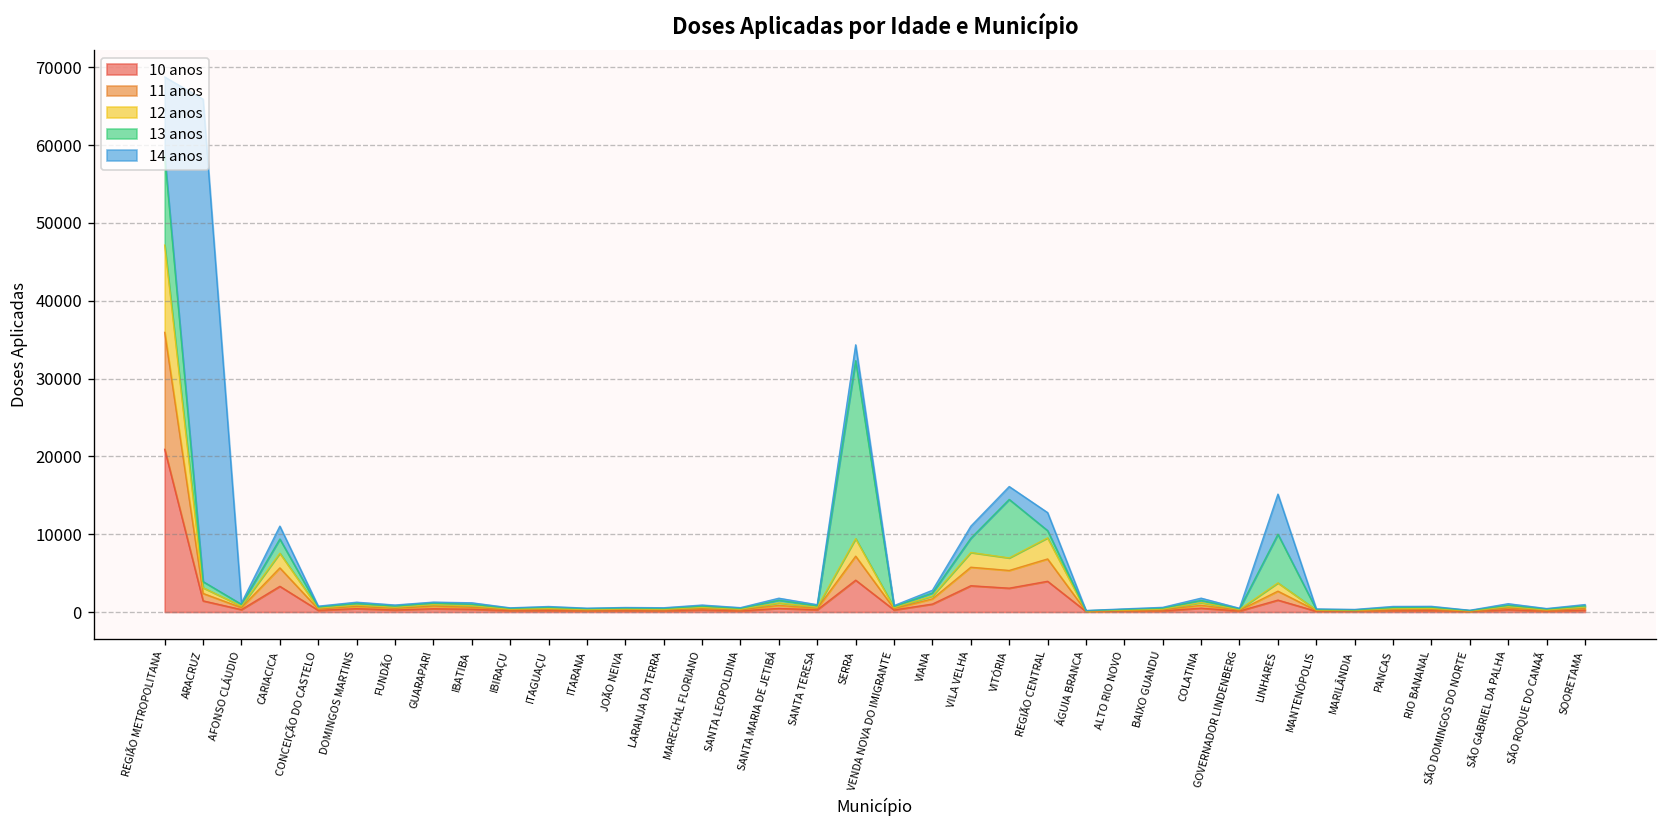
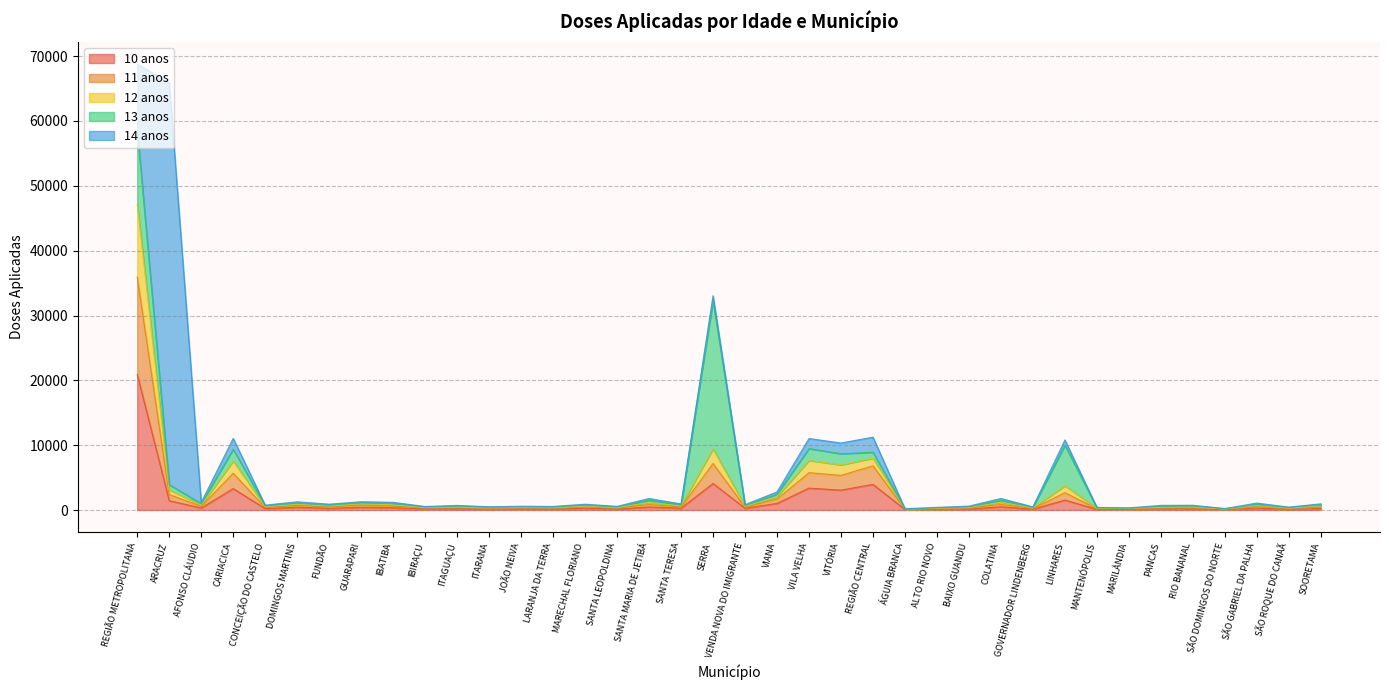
  {
    "12 anos": {
      "REGIÃO METROPOLITANA": 11000,
      "ARACRUZ": 1000,
      "CARIACICA": 2000,
      "SERRA": 2000,
      "VILA VELHA": 2000,
      "VITÓRIA": 2000,
-     "REGIÃO CENTRAL": 3000,
+     "REGIÃO CENTRAL": 1000,
      "LINHARES": 1000
    },
    "13 anos": {
      "ARACRUZ": 1000,
      "CARIACICA": 2000,
      "SERRA": 23000,
      "VILA VELHA": 2000,
-     "VITÓRIA": 8000,
+     "VITÓRIA": 2000,
      "REGIÃO CENTRAL": 1000,
      "LINHARES": 6000
    },
    "14 anos": {
      "CARIACICA": 2000,
-     "SERRA": 2000,
+     "SERRA": 1000,
      "VILA VELHA": 2000,
      "VITÓRIA": 2000,
      "REGIÃO CENTRAL": 2000,
-     "LINHARES": 5000
+     "LINHARES": 1000
    }
  }
